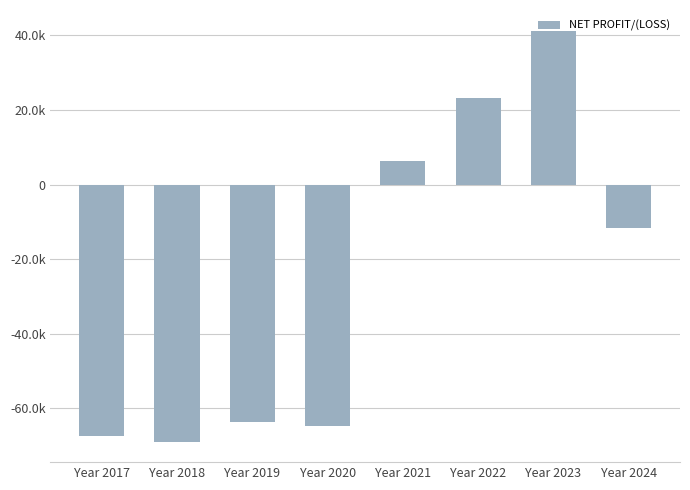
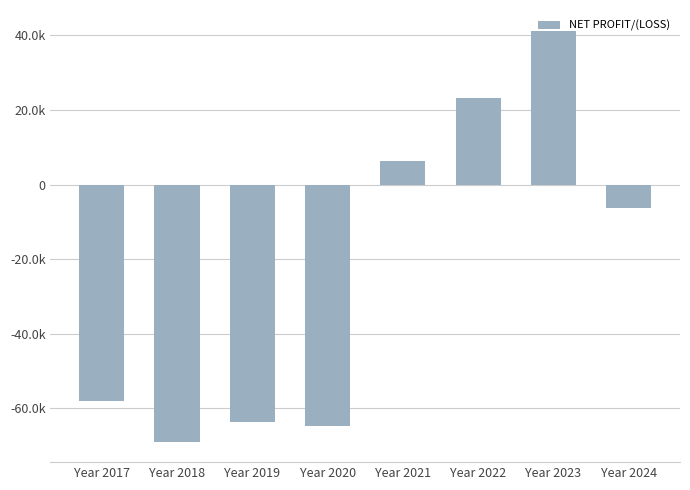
  {
-   "Year 2017": -67000,
+   "Year 2017": -58000,
    "Year 2018": -69000,
    "Year 2019": -64000,
    "Year 2020": -65000,
    "Year 2021": 6000,
    "Year 2022": 23000,
    "Year 2023": 41000,
-   "Year 2024": -12000
+   "Year 2024": -6000
  }
